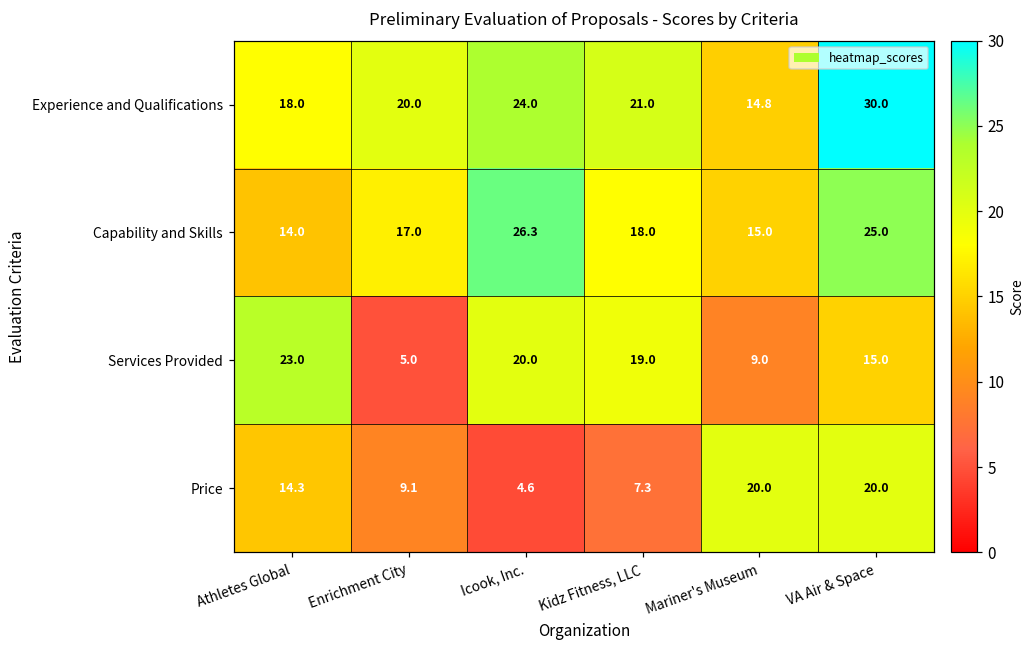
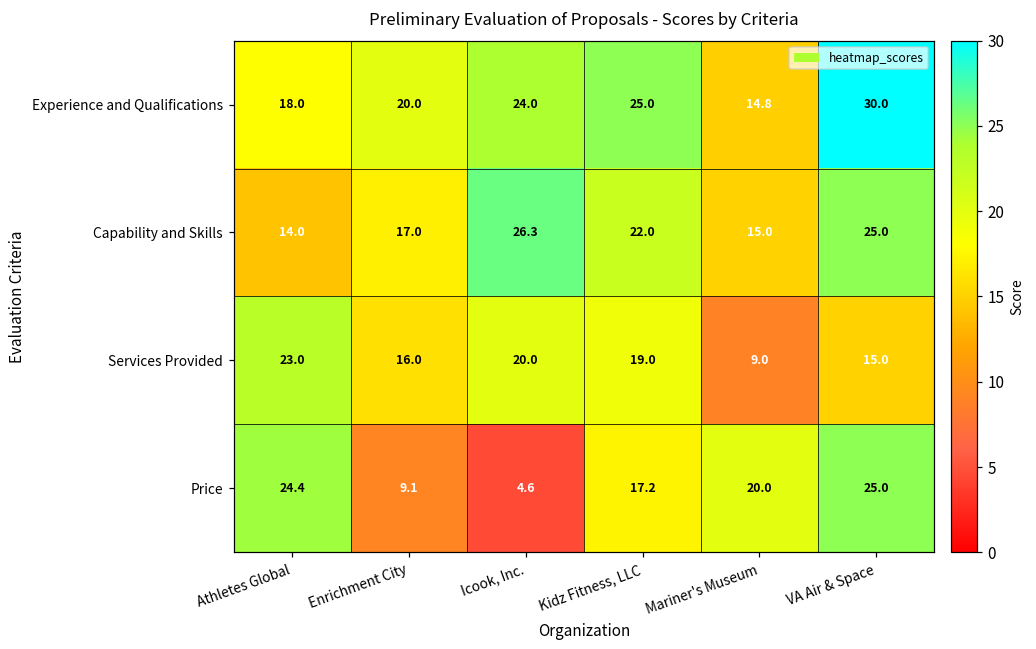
  {
    "Experience and Qualifications": {
      "Athletes Global": 18.0,
      "Enrichment City": 20.0,
      "Icook, Inc.": 24.0,
-     "Kidz Fitness, LLC": 21.0,
+     "Kidz Fitness, LLC": 25.0,
      "Mariner's Museum": 14.8,
      "VA Air & Space": 30.0
    },
    "Capability and Skills": {
      "Athletes Global": 14.0,
      "Enrichment City": 17.0,
      "Icook, Inc.": 26.3,
-     "Kidz Fitness, LLC": 18.0,
+     "Kidz Fitness, LLC": 22.0,
      "Mariner's Museum": 15.0,
      "VA Air & Space": 25.0
    },
    "Services Provided": {
      "Athletes Global": 23.0,
-     "Enrichment City": 5.0,
+     "Enrichment City": 16.0,
      "Icook, Inc.": 20.0,
      "Kidz Fitness, LLC": 19.0,
      "Mariner's Museum": 9.0,
      "VA Air & Space": 15.0
    },
    "Price": {
-     "Athletes Global": 14.3,
+     "Athletes Global": 24.4,
      "Enrichment City": 9.1,
      "Icook, Inc.": 4.6,
-     "Kidz Fitness, LLC": 7.3,
+     "Kidz Fitness, LLC": 17.2,
      "Mariner's Museum": 20.0,
-     "VA Air & Space": 20.0
+     "VA Air & Space": 25.0
    }
  }
